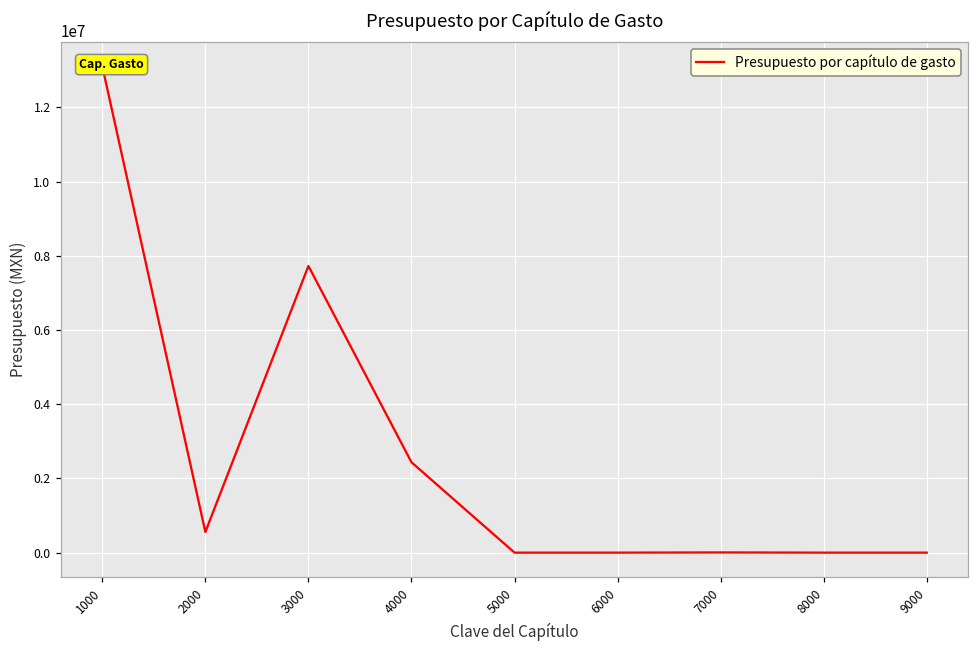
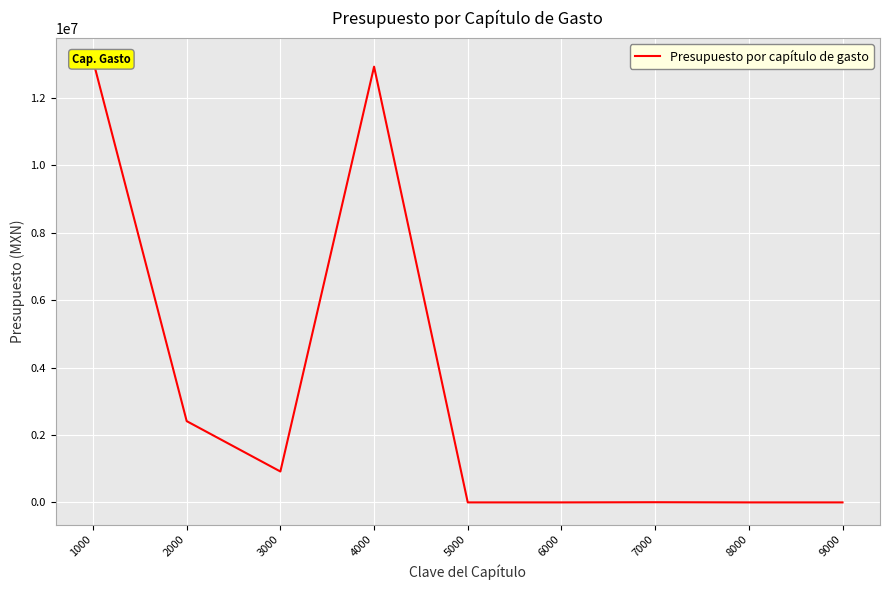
  {
-   "2000": 600000,
-   "3000": 7700000,
-   "4000": 2400000,
+   "2000": 2400000,
+   "3000": 900000,
+   "4000": 12900000,
    "5000": 0,
    "6000": 0,
    "7000": 0,
    "8000": 0,
    "9000": 0
  }
